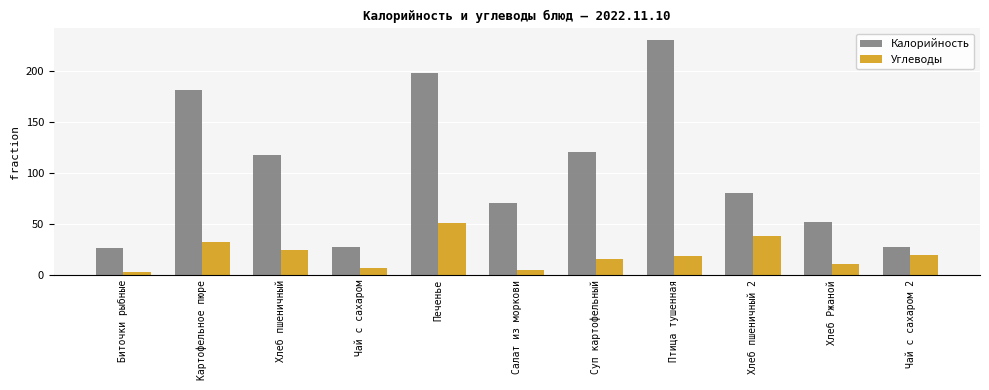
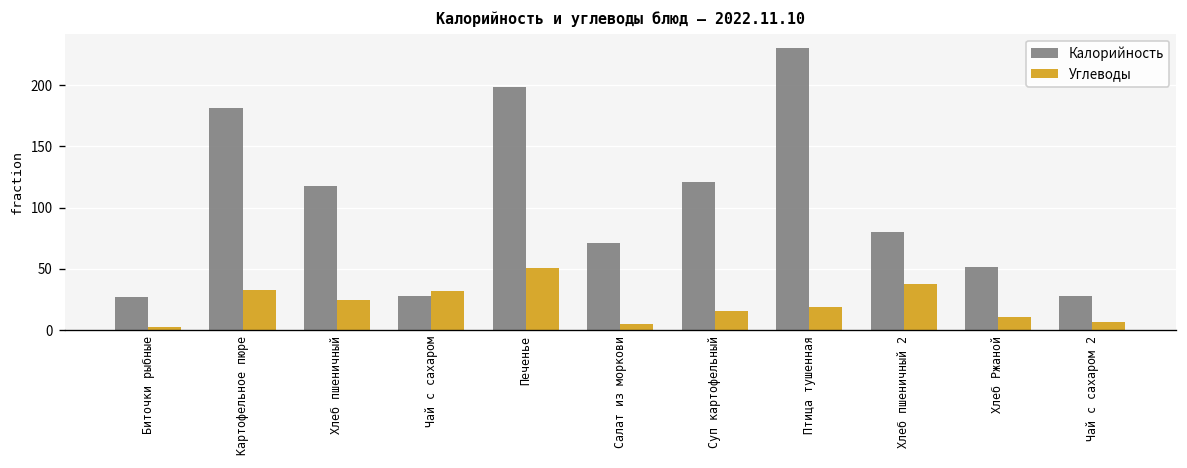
  {
    "Калорийность": {
      "Биточки рыбные": 27,
      "Картофельное пюре": 181,
      "Хлеб пшеничный": 118,
      "Чай с сахаром": 28,
      "Печенье": 198,
      "Салат из моркови": 71,
      "Суп картофельный": 121,
      "Птица тушенная": 230,
      "Хлеб пшеничный 2": 80,
      "Хлеб Ржаной": 52,
      "Чай с сахаром 2": 28
    },
    "Углеводы": {
      "Биточки рыбные": 3,
      "Картофельное пюре": 33,
      "Хлеб пшеничный": 25,
-     "Чай с сахаром": 7,
+     "Чай с сахаром": 32,
      "Печенье": 51,
      "Салат из моркови": 5,
      "Суп картофельный": 16,
      "Птица тушенная": 19,
      "Хлеб пшеничный 2": 38,
      "Хлеб Ржаной": 11,
-     "Чай с сахаром 2": 20
+     "Чай с сахаром 2": 7
    }
  }
